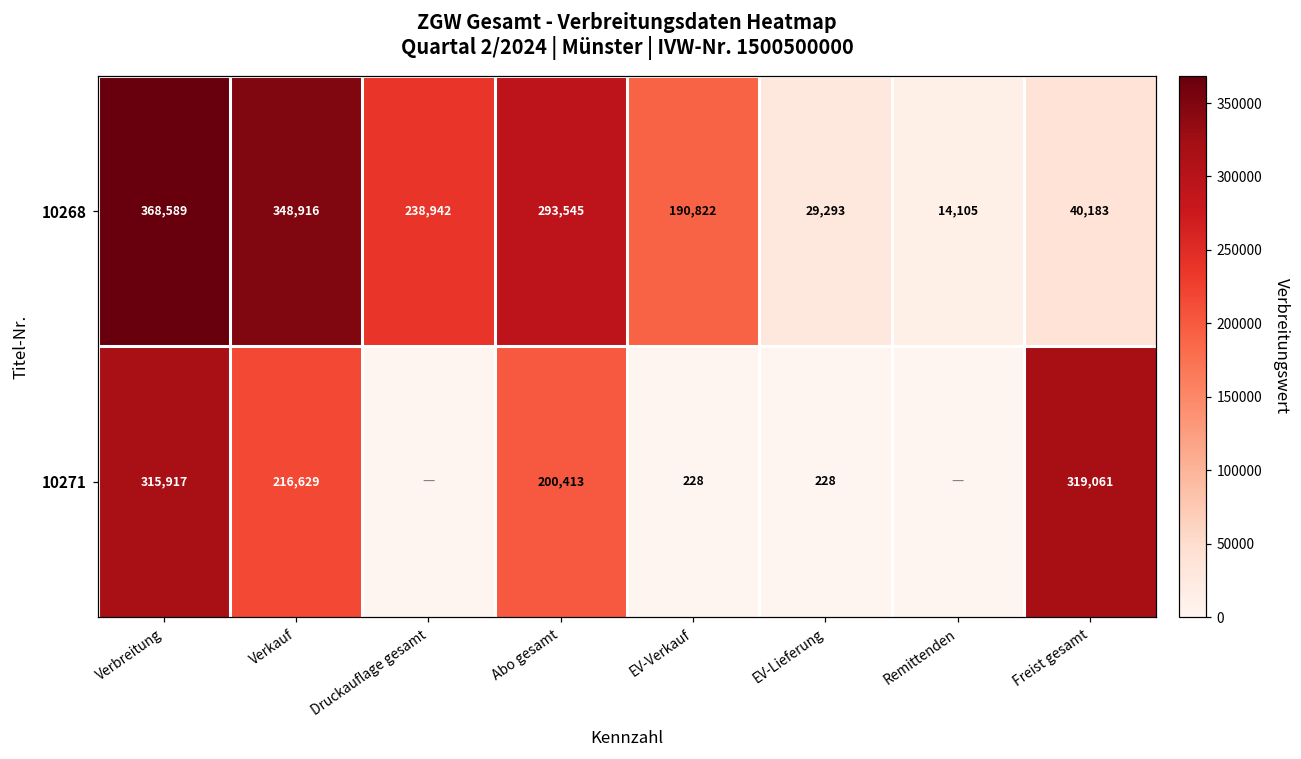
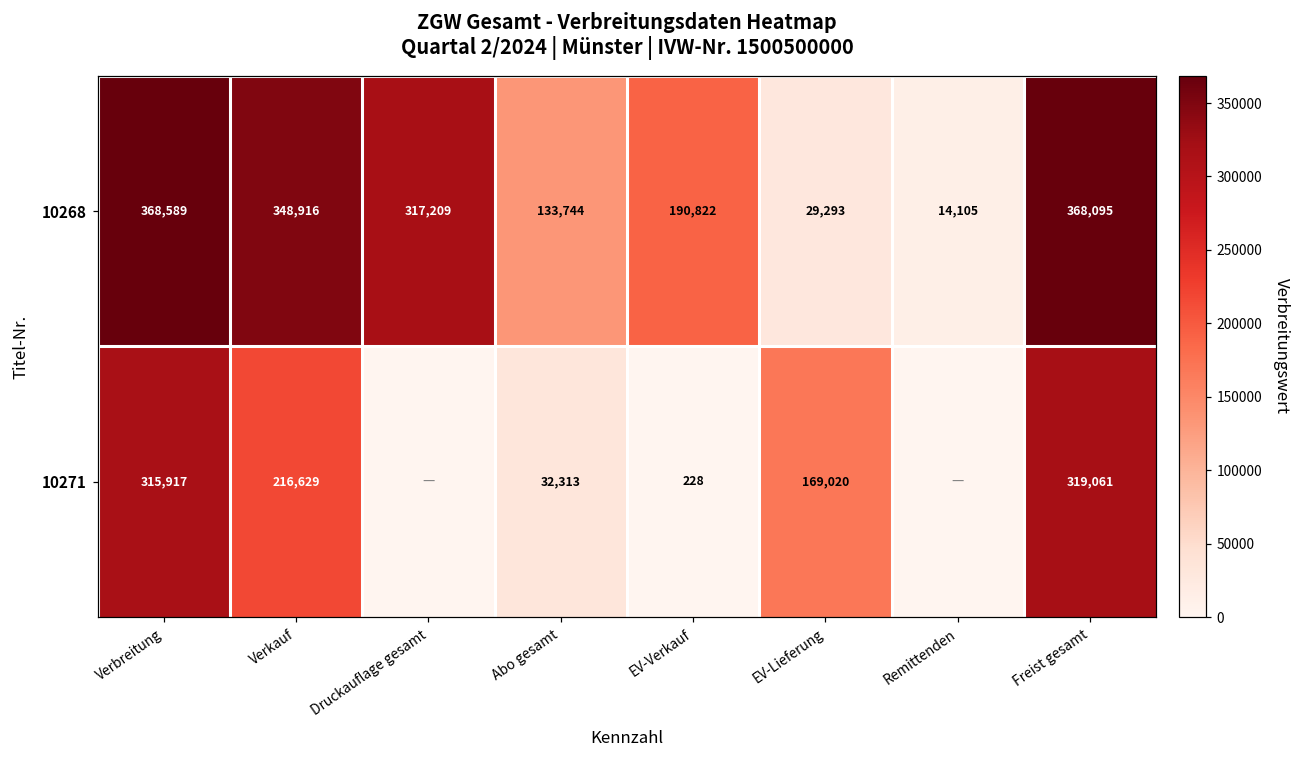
  {
    "10268": {
      "Verbreitung": "368,589",
      "Verkauf": "348,916",
-     "Druckauflage gesamt": "238,942",
-     "Abo gesamt": "293,545",
+     "Druckauflage gesamt": "317,209",
+     "Abo gesamt": "133,744",
      "EV-Verkauf": "190,822",
      "EV-Lieferung": "29,293",
      "Remittenden": "14,105",
-     "Freist gesamt": "40,183"
+     "Freist gesamt": "368,095"
    },
    "10271": {
      "Verbreitung": "315,917",
      "Verkauf": "216,629",
-     "Abo gesamt": "200,413",
+     "Abo gesamt": "32,313",
      "EV-Verkauf": "228",
-     "EV-Lieferung": "228",
+     "EV-Lieferung": "169,020",
      "Freist gesamt": "319,061"
    }
  }
